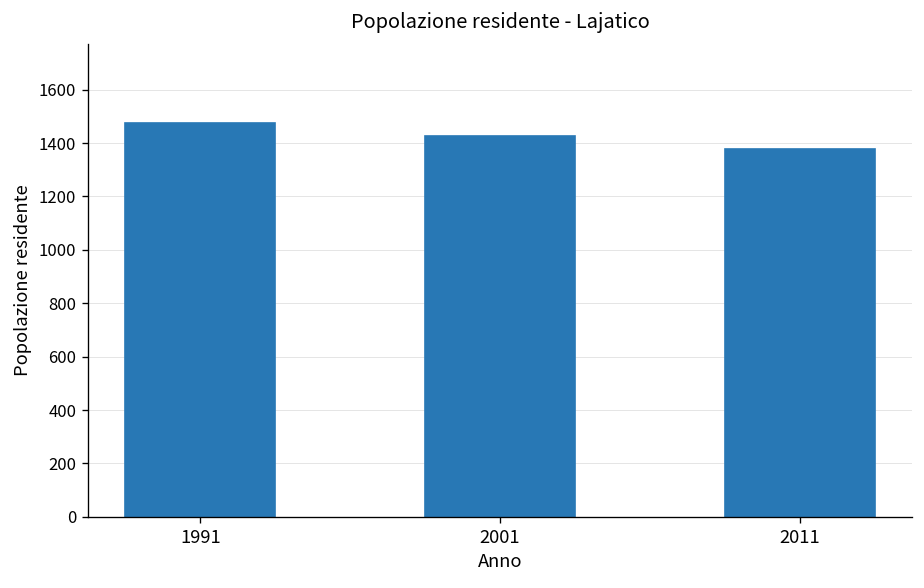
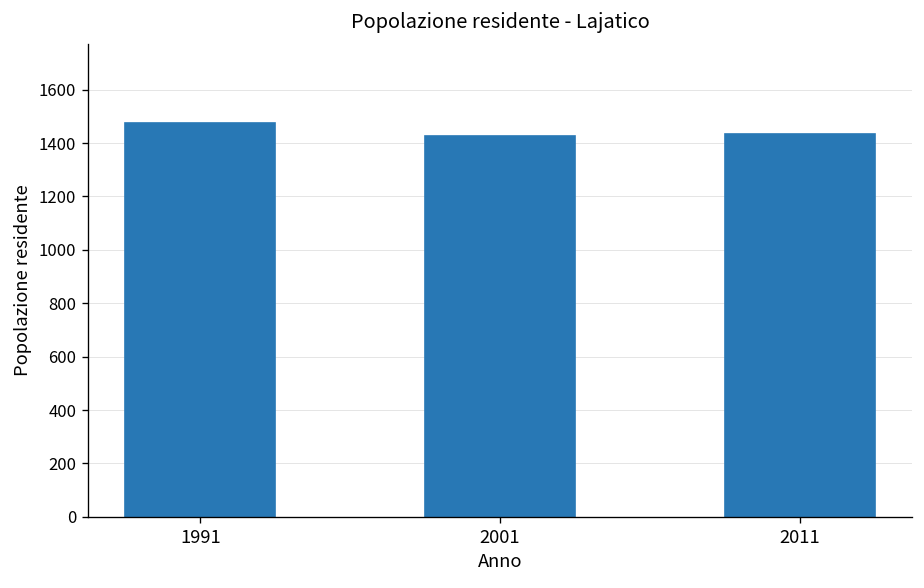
  {
    "1991": 1480,
    "2001": 1430,
-   "2011": 1380
+   "2011": 1430
  }
